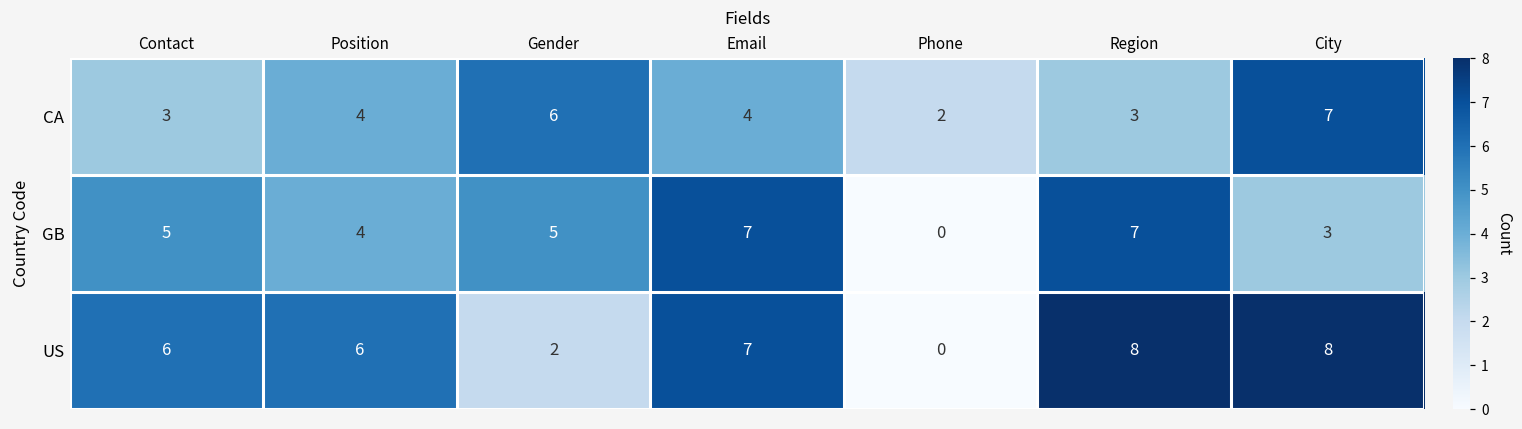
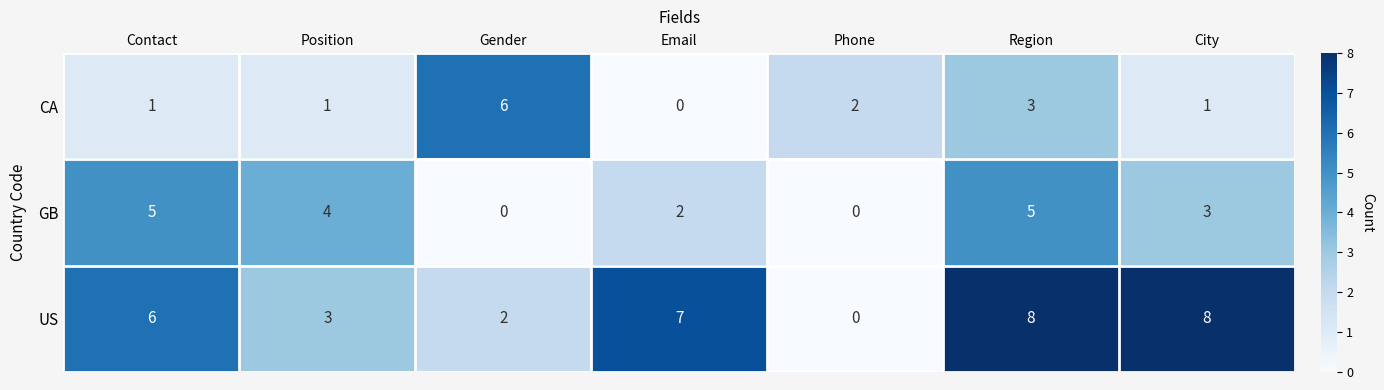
  {
    "CA": {
-     "Contact": 3,
-     "Position": 4,
+     "Contact": 1,
+     "Position": 1,
      "Gender": 6,
-     "Email": 4,
+     "Email": 0,
      "Phone": 2,
      "Region": 3,
-     "City": 7
+     "City": 1
    },
    "GB": {
      "Contact": 5,
      "Position": 4,
-     "Gender": 5,
-     "Email": 7,
+     "Gender": 0,
+     "Email": 2,
      "Phone": 0,
-     "Region": 7,
+     "Region": 5,
      "City": 3
    },
    "US": {
      "Contact": 6,
-     "Position": 6,
+     "Position": 3,
      "Gender": 2,
      "Email": 7,
      "Phone": 0,
      "Region": 8,
      "City": 8
    }
  }
